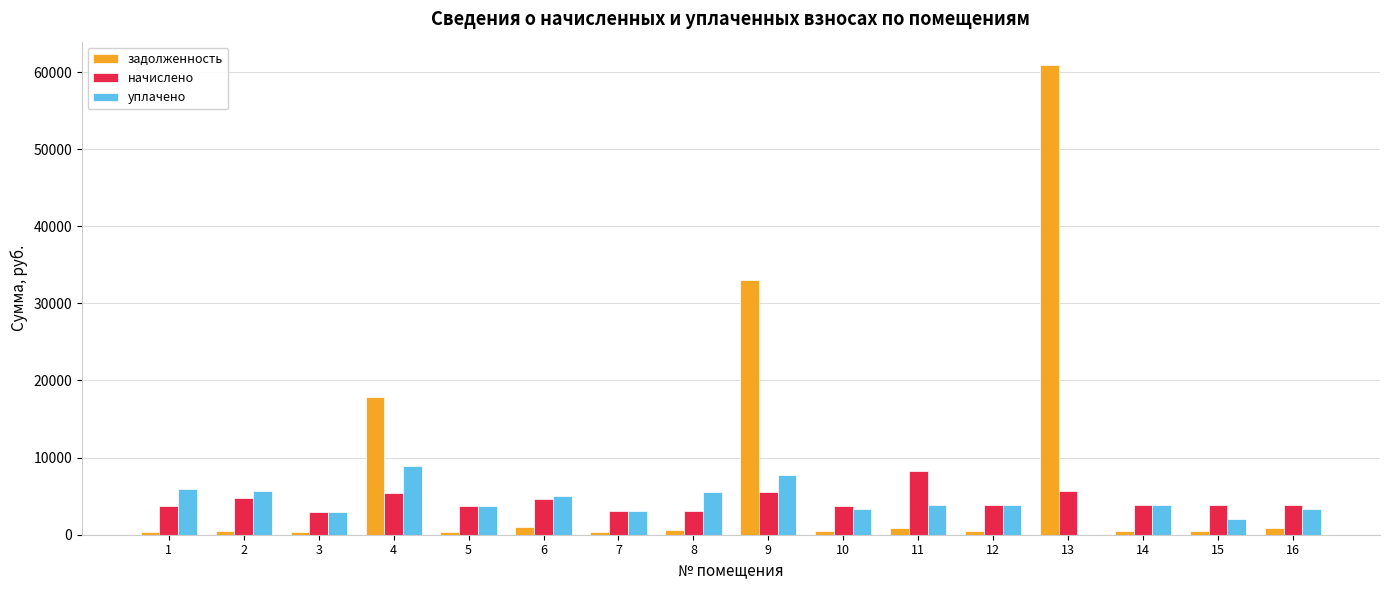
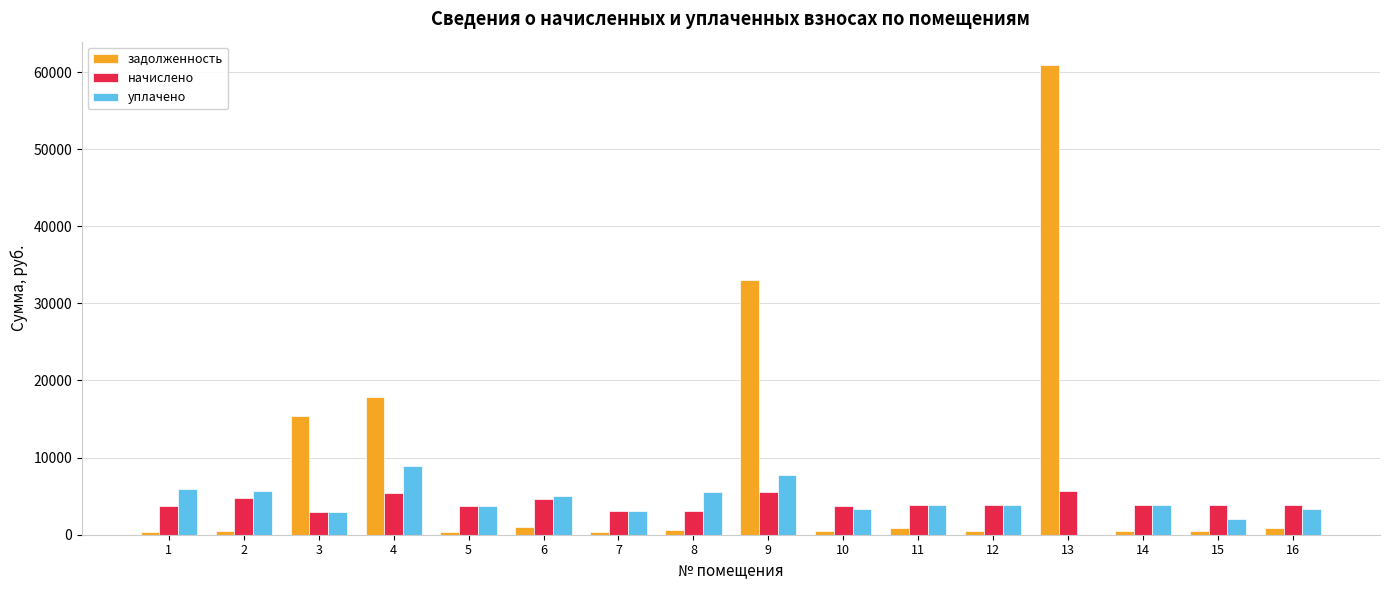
  {
    "задолженность": {
      "1": 0,
      "2": 1000,
-     "3": 0,
+     "3": 15000,
      "4": 18000,
      "5": 0,
      "6": 1000,
      "7": 0,
      "8": 1000,
      "9": 33000,
      "10": 0,
      "11": 1000,
      "12": 0,
      "13": 61000,
      "14": 0,
      "15": 0,
      "16": 1000
    },
    "начислено": {
      "1": 4000,
      "2": 5000,
      "3": 3000,
      "4": 5000,
      "5": 4000,
      "6": 5000,
      "7": 3000,
      "8": 3000,
      "9": 6000,
      "10": 4000,
-     "11": 8000,
+     "11": 4000,
      "12": 4000,
      "13": 6000,
      "14": 4000,
      "15": 4000,
      "16": 4000
    },
    "уплачено": {
      "1": 6000,
      "2": 6000,
      "3": 3000,
      "4": 9000,
      "5": 4000,
      "6": 5000,
      "7": 3000,
      "8": 5000,
      "9": 8000,
      "10": 3000,
      "11": 4000,
      "12": 4000,
      "13": 0,
      "14": 4000,
      "15": 2000,
      "16": 3000
    }
  }
